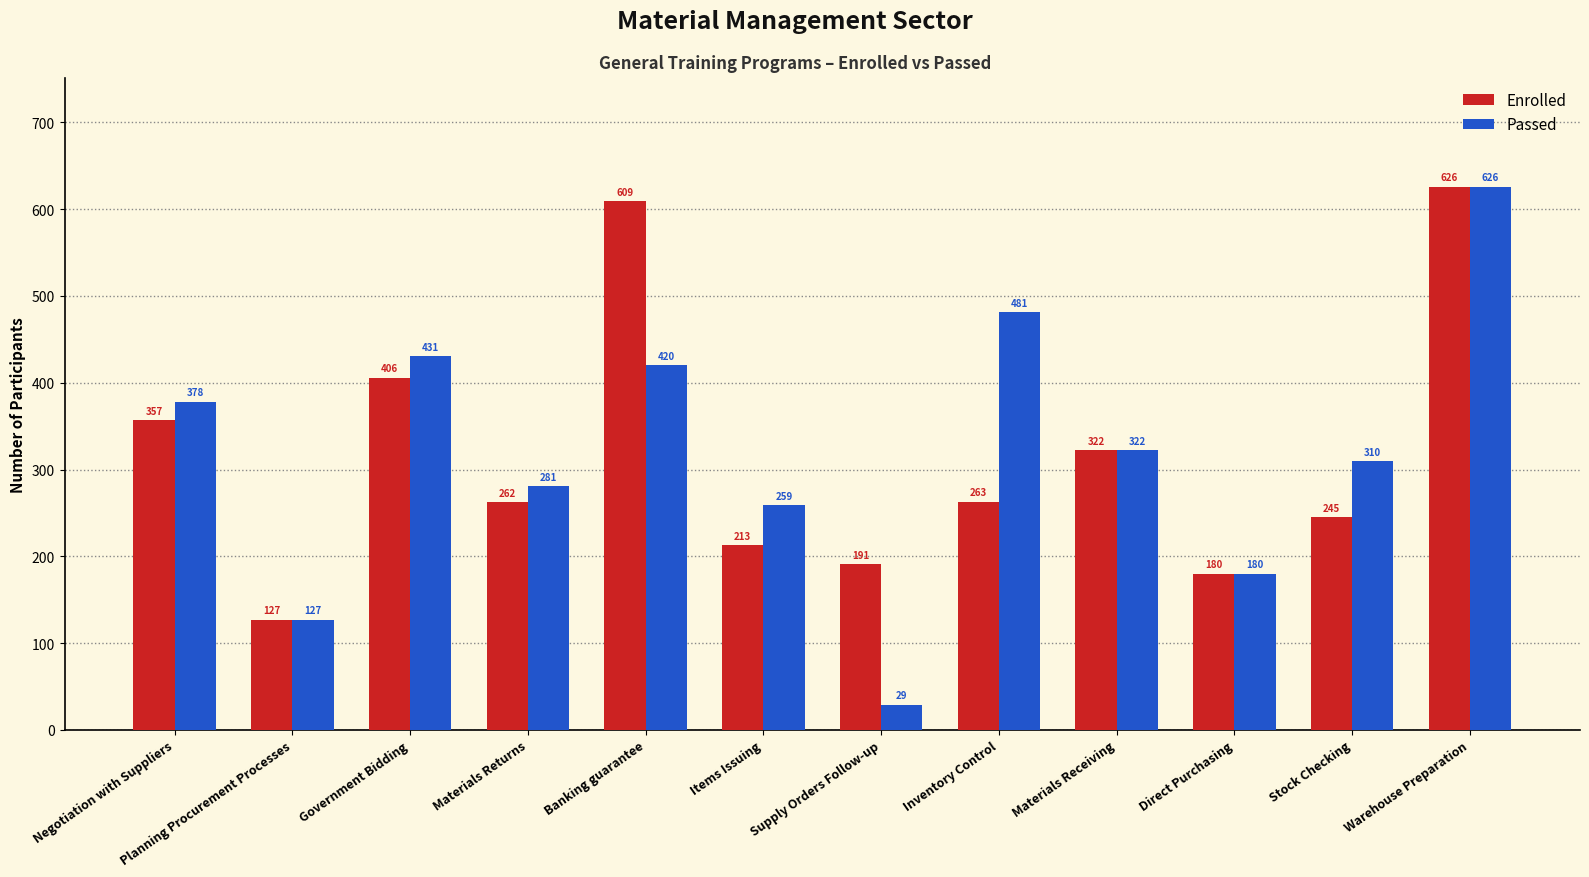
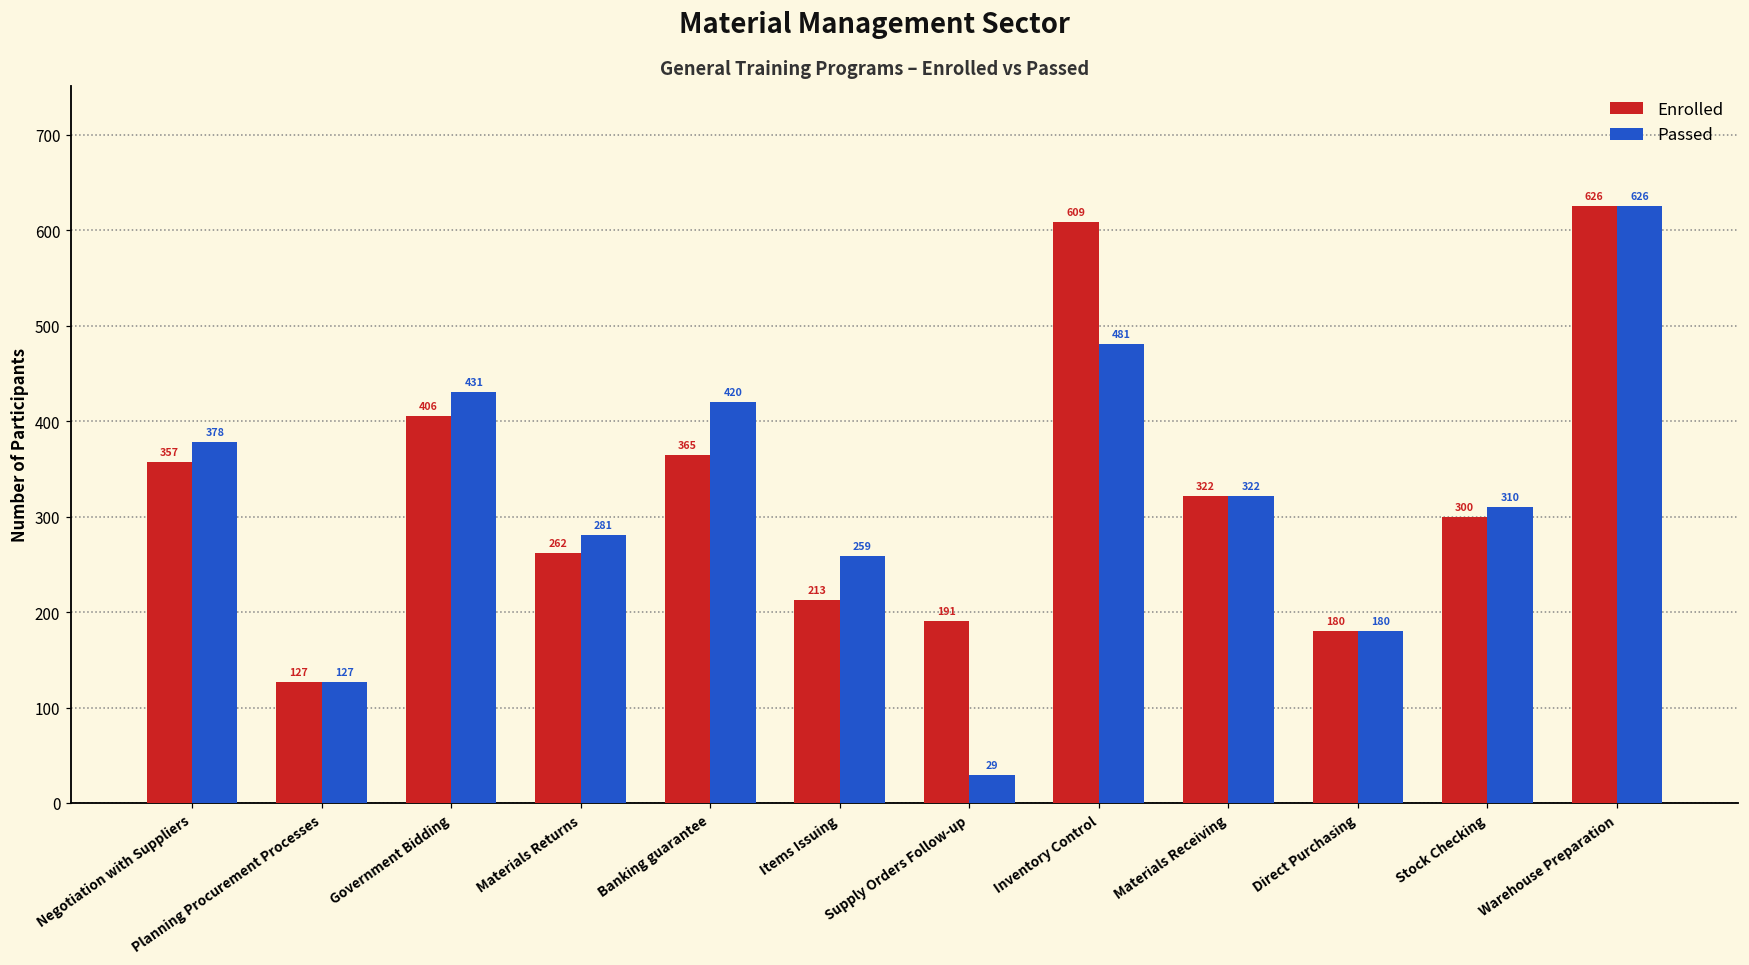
  {
    "Enrolled": {
      "Negotiation with Suppliers": 357,
      "Planning Procurement Processes": 127,
      "Government Bidding": 406,
      "Materials Returns": 262,
-     "Banking guarantee": 609,
+     "Banking guarantee": 365,
      "Items Issuing": 213,
      "Supply Orders Follow-up": 191,
-     "Inventory Control": 263,
+     "Inventory Control": 609,
      "Materials Receiving": 322,
      "Direct Purchasing": 180,
-     "Stock Checking": 245,
+     "Stock Checking": 300,
      "Warehouse Preparation": 626
    },
    "Passed": {
      "Negotiation with Suppliers": 378,
      "Planning Procurement Processes": 127,
      "Government Bidding": 431,
      "Materials Returns": 281,
      "Banking guarantee": 420,
      "Items Issuing": 259,
      "Supply Orders Follow-up": 29,
      "Inventory Control": 481,
      "Materials Receiving": 322,
      "Direct Purchasing": 180,
      "Stock Checking": 310,
      "Warehouse Preparation": 626
    }
  }
